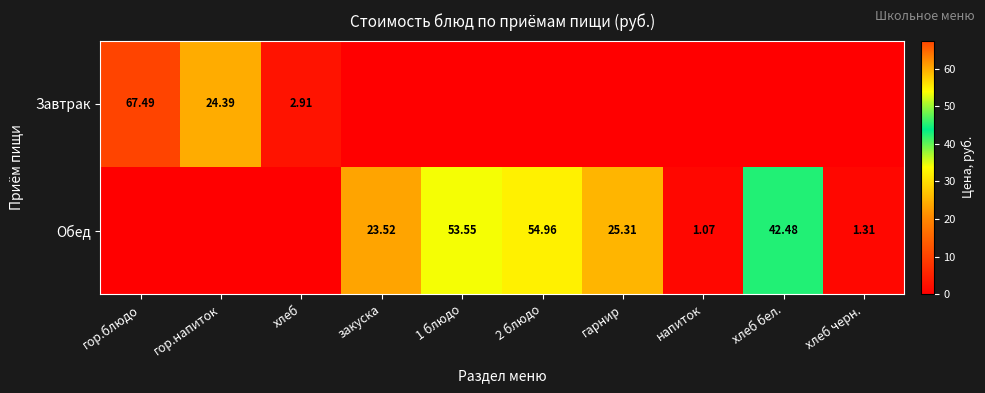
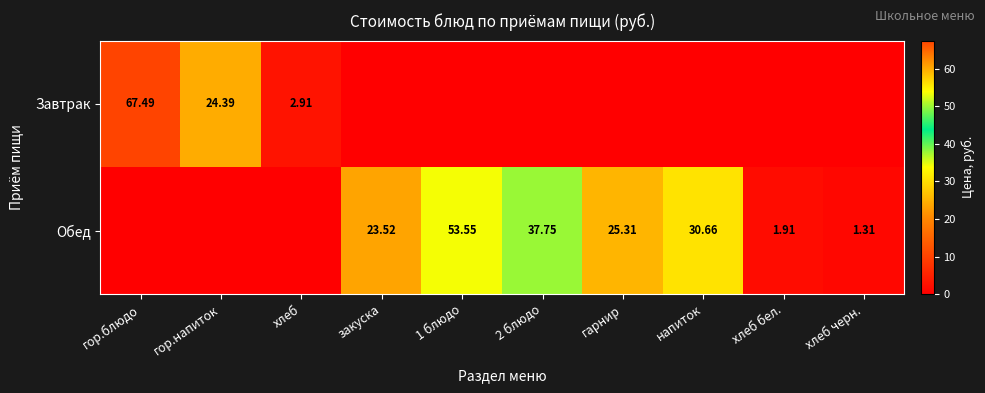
  {
    "Завтрак": {
      "гор.блюдо": 67.49,
      "гор.напиток": 24.39,
      "хлеб": 2.91
    },
    "Обед": {
      "закуска": 23.52,
      "1 блюдо": 53.55,
-     "2 блюдо": 54.96,
+     "2 блюдо": 37.75,
      "гарнир": 25.31,
-     "напиток": 1.07,
-     "хлеб бел.": 42.48,
+     "напиток": 30.66,
+     "хлеб бел.": 1.91,
      "хлеб черн.": 1.31
    }
  }
